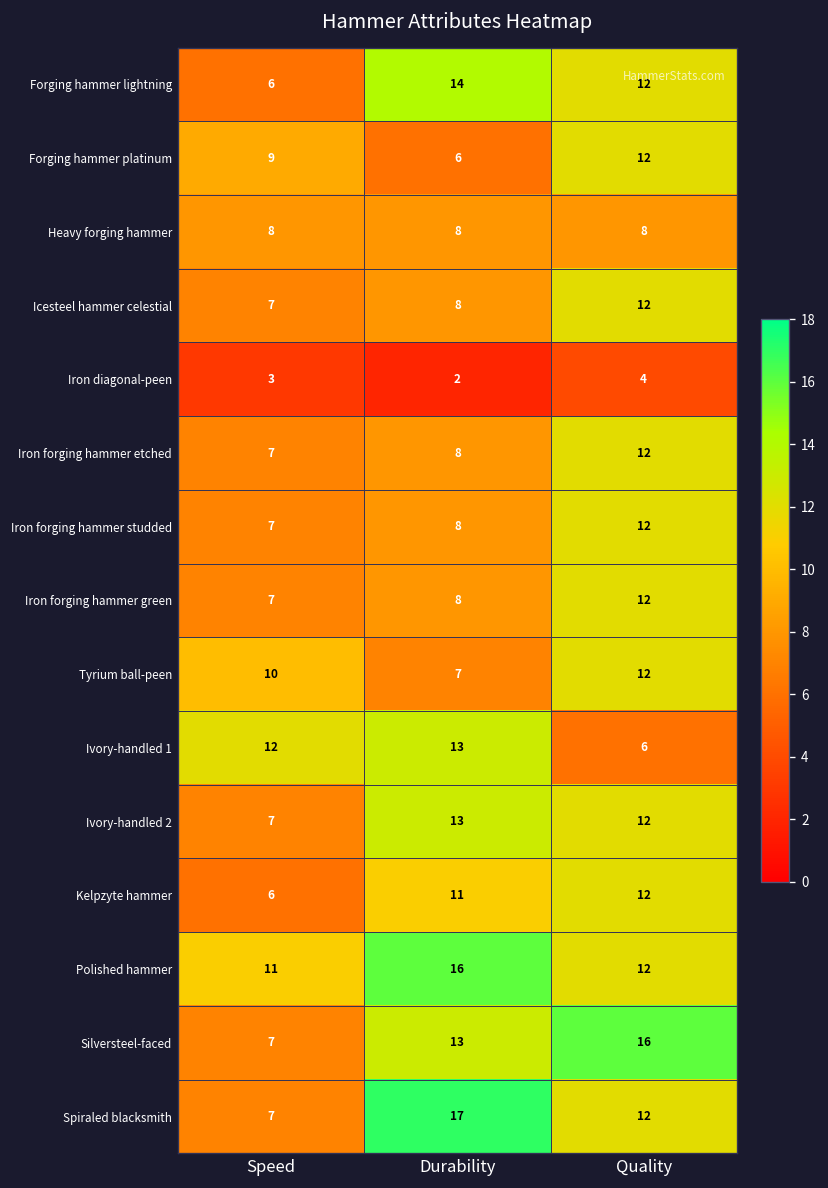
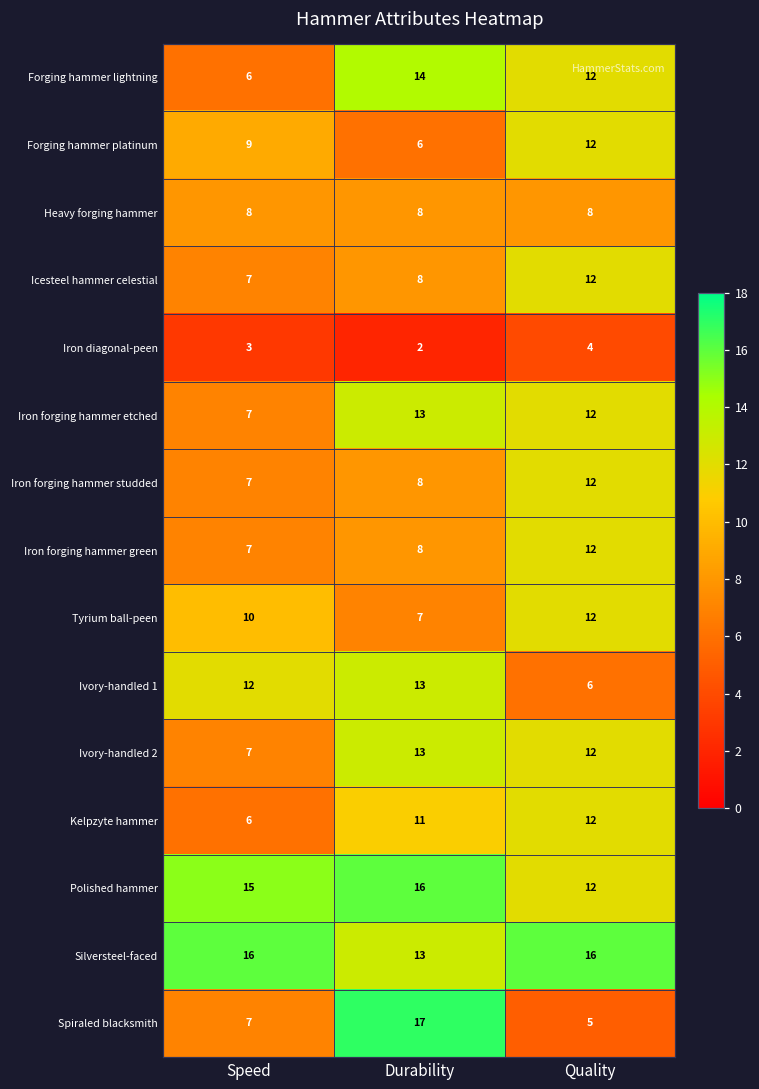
  {
    "Forging hammer lightning": {
      "Speed": 6,
      "Durability": 14
    },
    "Forging hammer platinum": {
      "Speed": 9,
      "Durability": 6,
      "Quality": 12
    },
    "Heavy forging hammer": {
      "Speed": 8,
      "Durability": 8,
      "Quality": 8
    },
    "Icesteel hammer celestial": {
      "Speed": 7,
      "Durability": 8,
      "Quality": 12
    },
    "Iron diagonal-peen": {
      "Speed": 3,
      "Durability": 2,
      "Quality": 4
    },
    "Iron forging hammer etched": {
      "Speed": 7,
-     "Durability": 8,
+     "Durability": 13,
      "Quality": 12
    },
    "Iron forging hammer studded": {
      "Speed": 7,
      "Durability": 8,
      "Quality": 12
    },
    "Iron forging hammer green": {
      "Speed": 7,
      "Durability": 8,
      "Quality": 12
    },
    "Tyrium ball-peen": {
      "Speed": 10,
      "Durability": 7,
      "Quality": 12
    },
    "Ivory-handled 1": {
      "Speed": 12,
      "Durability": 13,
      "Quality": 6
    },
    "Ivory-handled 2": {
      "Speed": 7,
      "Durability": 13,
      "Quality": 12
    },
    "Kelpzyte hammer": {
      "Speed": 6,
      "Durability": 11,
      "Quality": 12
    },
    "Polished hammer": {
-     "Speed": 11,
+     "Speed": 15,
      "Durability": 16,
      "Quality": 12
    },
    "Silversteel-faced": {
-     "Speed": 7,
+     "Speed": 16,
      "Durability": 13,
      "Quality": 16
    },
    "Spiraled blacksmith": {
      "Speed": 7,
      "Durability": 17,
-     "Quality": 12
+     "Quality": 5
    }
  }
